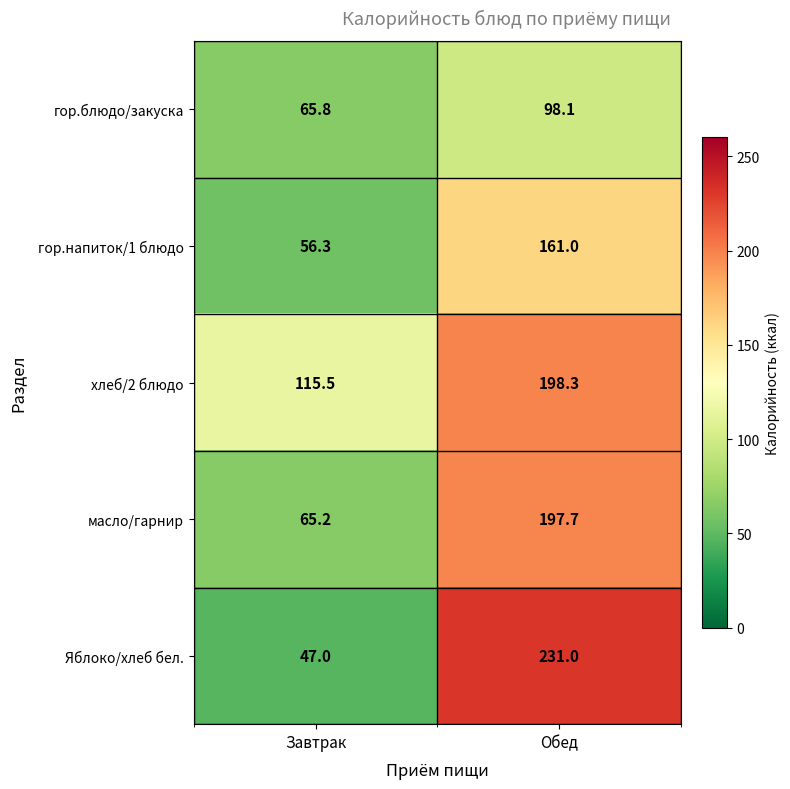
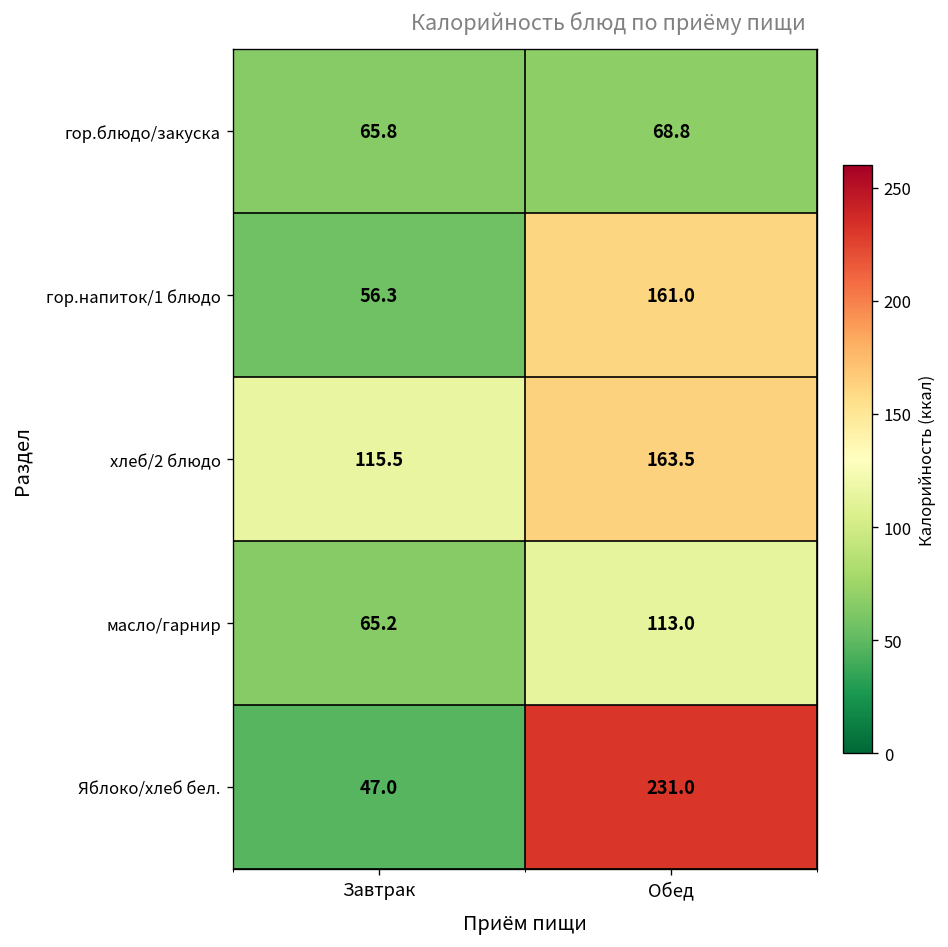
  {
    "гор.блюдо/закуска": {
      "Завтрак": 65.8,
-     "Обед": 98.1
+     "Обед": 68.8
    },
    "гор.напиток/1 блюдо": {
      "Завтрак": 56.3,
      "Обед": 161.0
    },
    "хлеб/2 блюдо": {
      "Завтрак": 115.5,
-     "Обед": 198.3
+     "Обед": 163.5
    },
    "масло/гарнир": {
      "Завтрак": 65.2,
-     "Обед": 197.7
+     "Обед": 113.0
    },
    "Яблоко/хлеб бел.": {
      "Завтрак": 47.0,
      "Обед": 231.0
    }
  }
